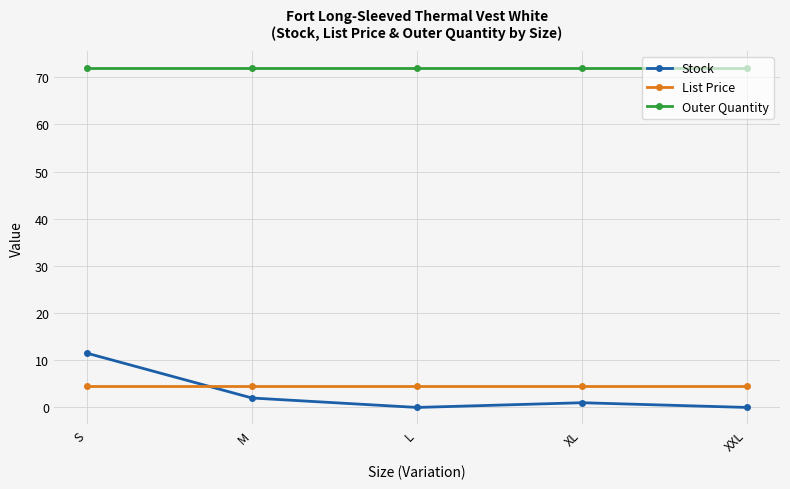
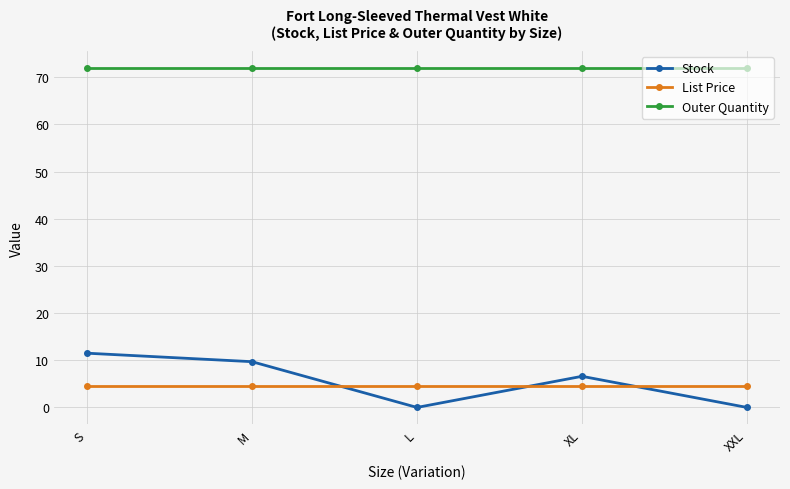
  {
    "Stock": {
      "S": 12,
-     "M": 2,
+     "M": 10,
      "L": 0,
-     "XL": 1,
+     "XL": 7,
      "XXL": 0
    },
    "List Price": {
      "S": 5,
      "M": 5,
      "L": 5,
      "XL": 5,
      "XXL": 5
    },
    "Outer Quantity": {
      "S": 72,
      "M": 72,
      "L": 72,
      "XL": 72
    }
  }
